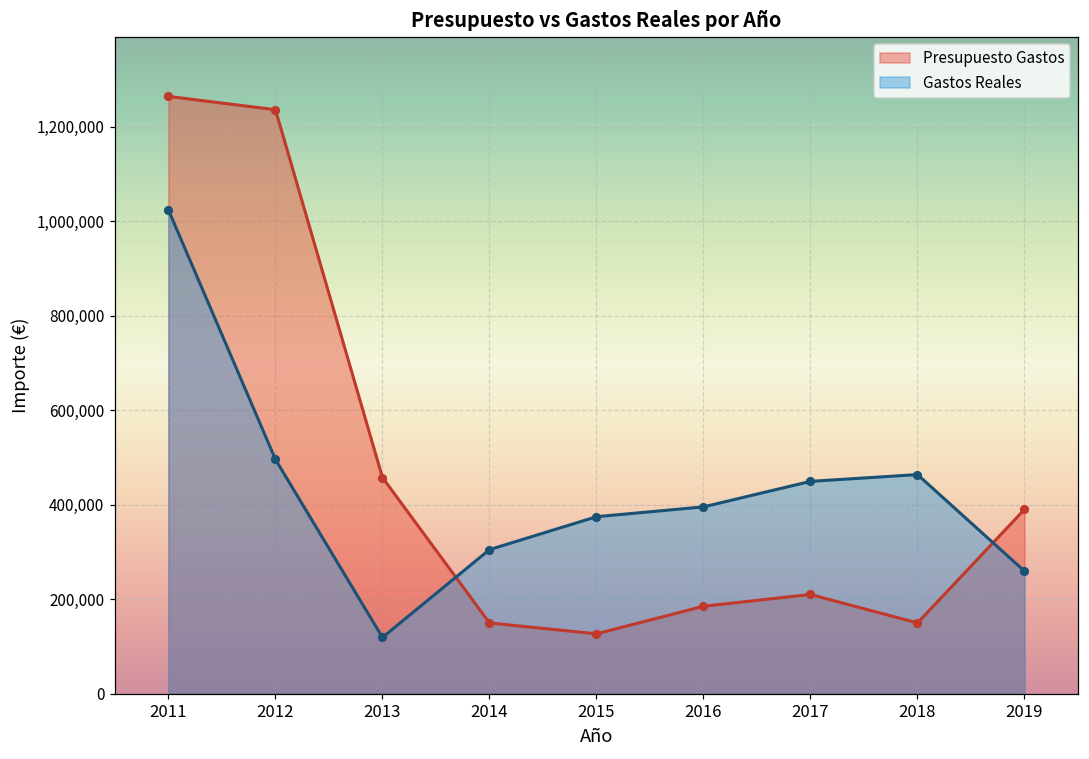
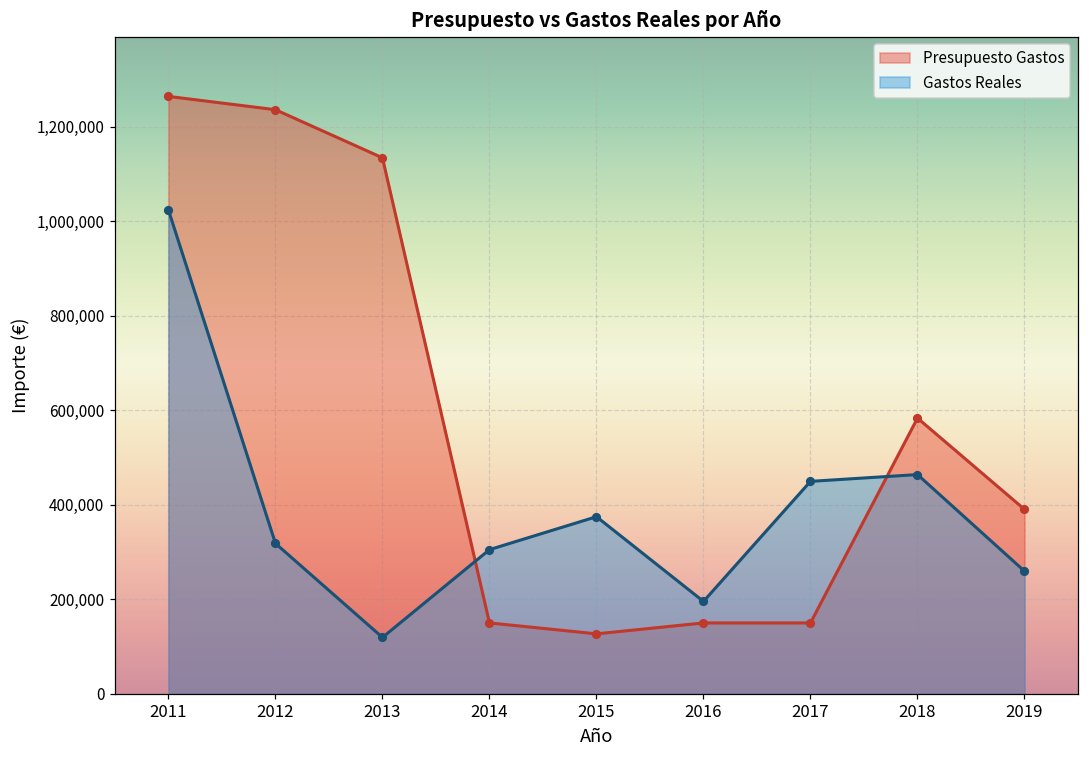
  {
    "Presupuesto Gastos": {
      "2011": "1,260,000",
      "2012": "1,240,000",
-     "2013": "460,000",
+     "2013": "1,130,000",
      "2014": "150,000",
      "2015": "130,000",
-     "2016": "190,000",
-     "2017": "210,000",
-     "2018": "150,000",
+     "2016": "150,000",
+     "2017": "150,000",
+     "2018": "580,000",
      "2019": "390,000"
    },
    "Gastos Reales": {
      "2011": "1,020,000",
-     "2012": "500,000",
+     "2012": "320,000",
      "2013": "120,000",
      "2014": "310,000",
      "2015": "370,000",
-     "2016": "400,000",
+     "2016": "200,000",
      "2017": "450,000",
      "2018": "460,000",
      "2019": "260,000"
    }
  }
